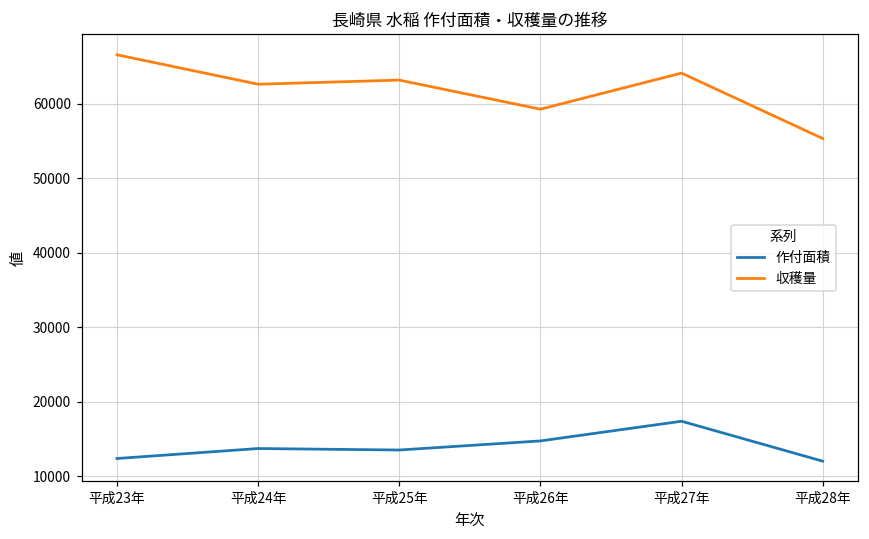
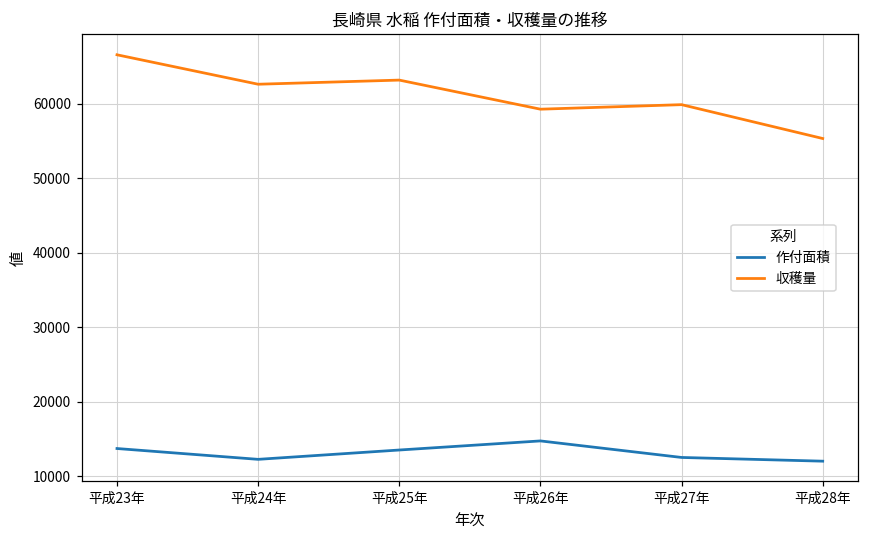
  {
    "作付面積": {
-     "平成23年": 12000,
-     "平成24年": 14000,
+     "平成23年": 14000,
+     "平成24年": 12000,
      "平成25年": 14000,
      "平成26年": 15000,
-     "平成27年": 17000,
+     "平成27年": 13000,
      "平成28年": 12000
    },
    "収穫量": {
      "平成23年": 67000,
      "平成24年": 63000,
      "平成25年": 63000,
      "平成26年": 59000,
-     "平成27年": 64000,
+     "平成27年": 60000,
      "平成28年": 55000
    }
  }
